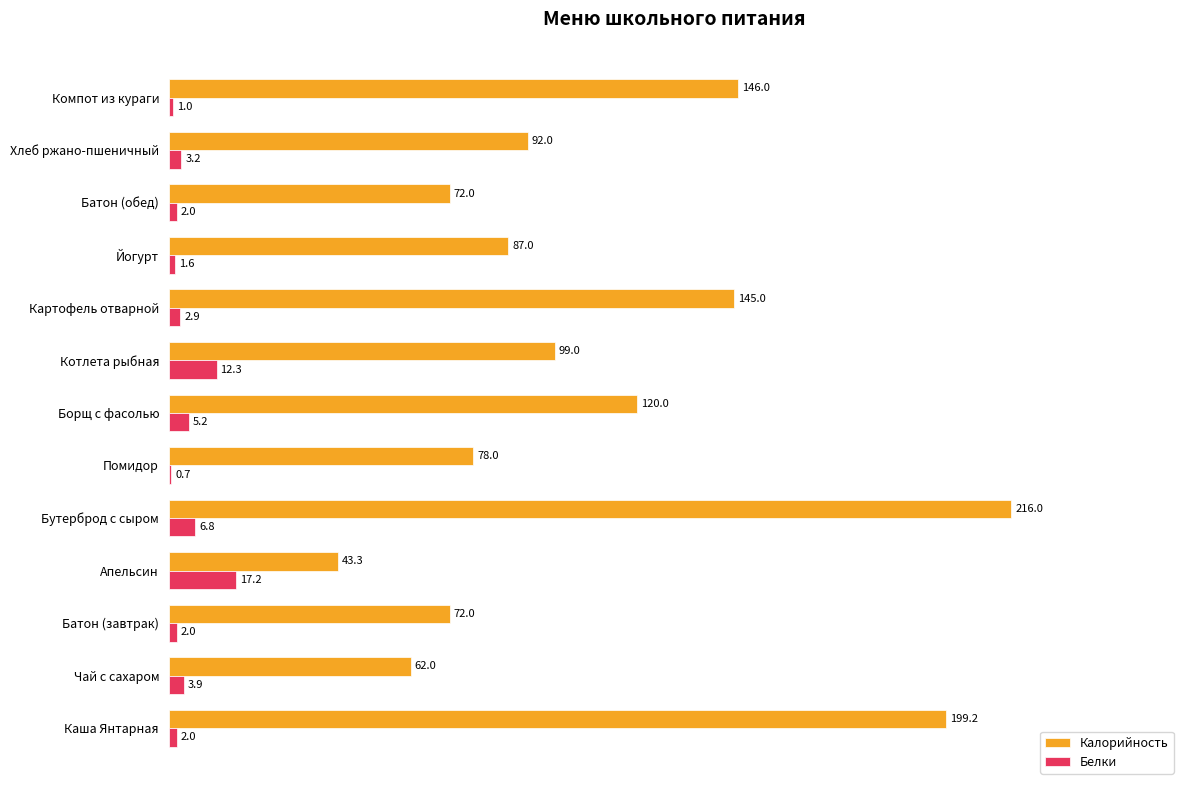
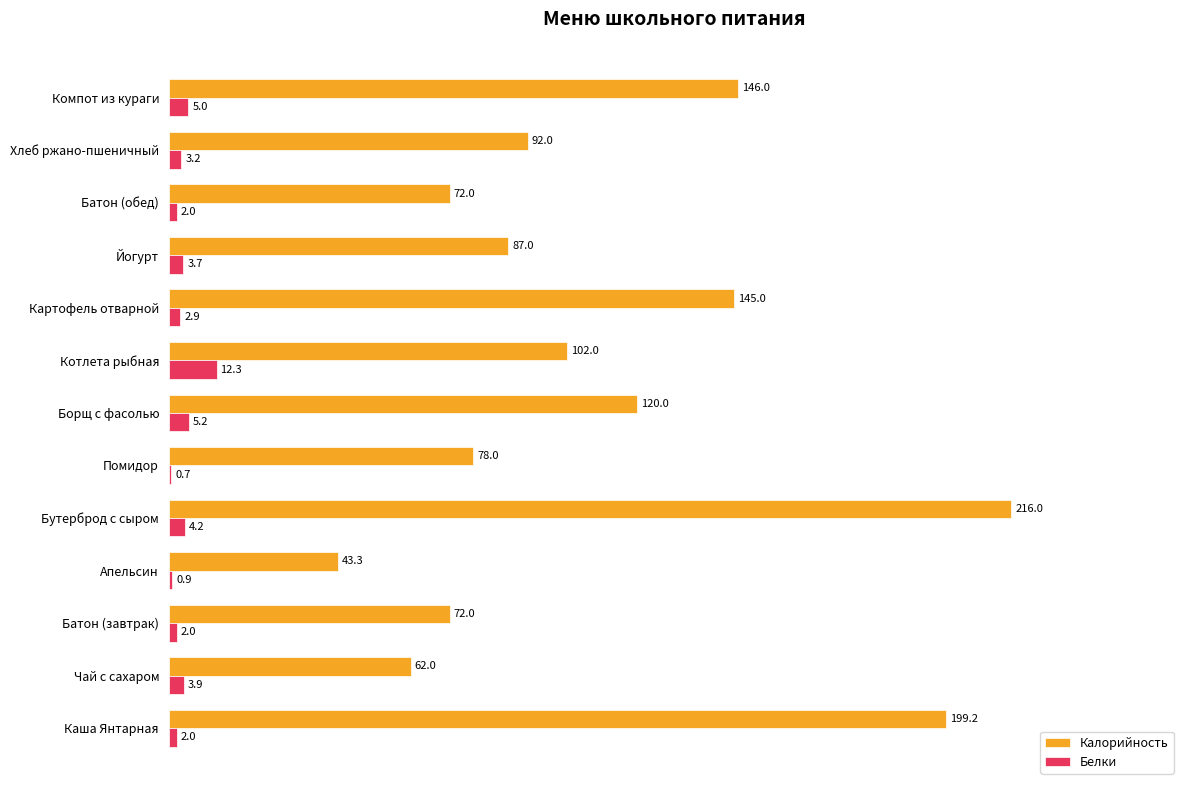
  {
    "Калорийность": {
      "Компот из кураги": 146.0,
      "Хлеб ржано-пшеничный": 92.0,
      "Батон (обед)": 72.0,
      "Йогурт": 87.0,
      "Картофель отварной": 145.0,
-     "Котлета рыбная": 99.0,
+     "Котлета рыбная": 102.0,
      "Борщ с фасолью": 120.0,
      "Помидор": 78.0,
      "Бутерброд с сыром": 216.0,
      "Апельсин": 43.3,
      "Батон (завтрак)": 72.0,
      "Чай с сахаром": 62.0,
      "Каша Янтарная": 199.2
    },
    "Белки": {
-     "Компот из кураги": 1.0,
+     "Компот из кураги": 5.0,
      "Хлеб ржано-пшеничный": 3.2,
      "Батон (обед)": 2.0,
-     "Йогурт": 1.6,
+     "Йогурт": 3.7,
      "Картофель отварной": 2.9,
      "Котлета рыбная": 12.3,
      "Борщ с фасолью": 5.2,
      "Помидор": 0.7,
-     "Бутерброд с сыром": 6.8,
-     "Апельсин": 17.2,
+     "Бутерброд с сыром": 4.2,
+     "Апельсин": 0.9,
      "Батон (завтрак)": 2.0,
      "Чай с сахаром": 3.9,
      "Каша Янтарная": 2.0
    }
  }
